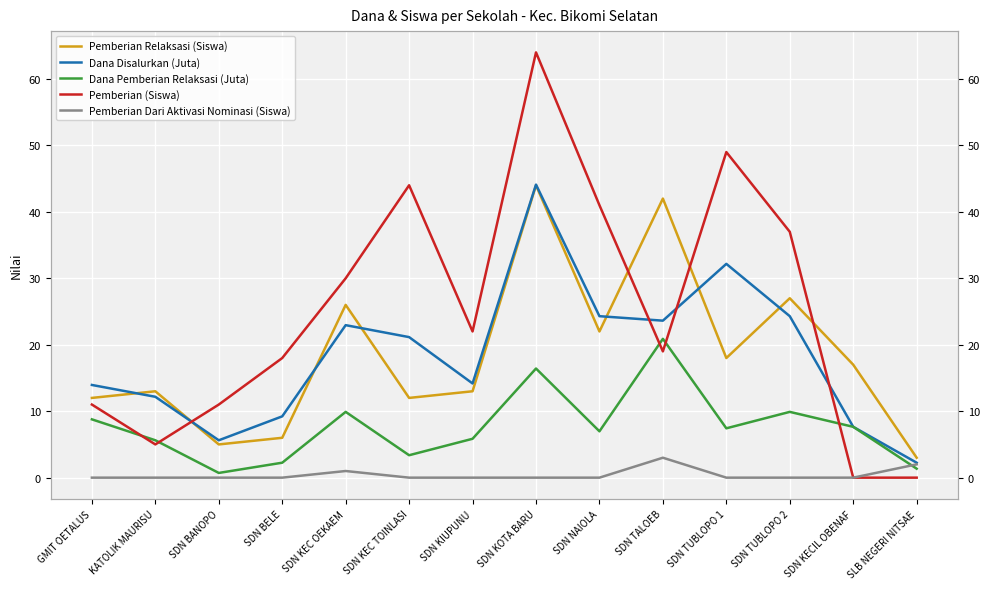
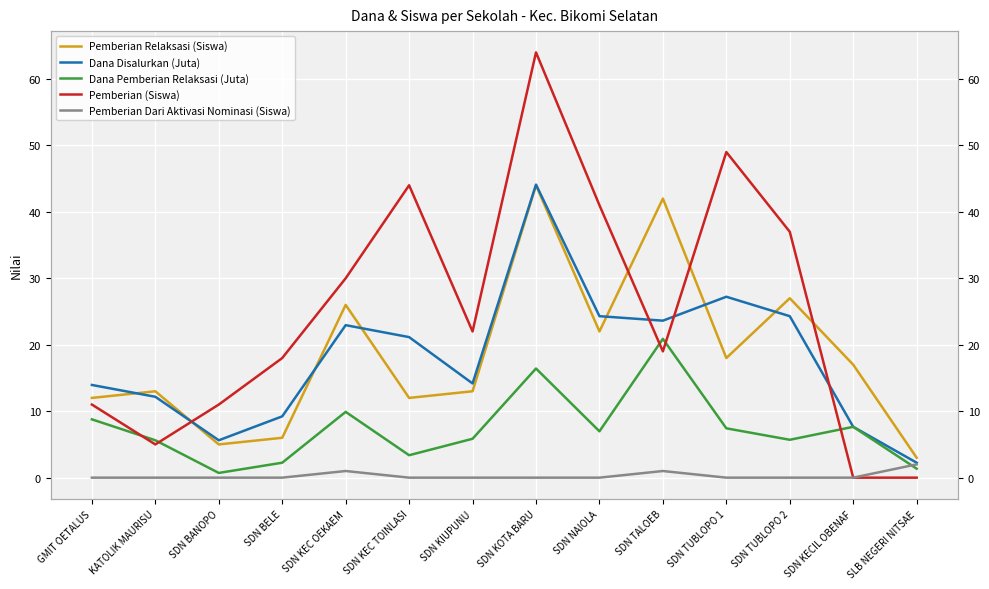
  {
    "Pemberian Relaksasi (Siswa)": {
      "GMIT OETALUS": 12,
      "KATOLIK MAURISU": 13,
      "SDN BANOPO": 5,
      "SDN BELE": 6,
      "SDN KEC OEKAEM": 26,
      "SDN KEC TOINLASI": 12,
      "SDN KIUPUNU": 13,
      "SDN NAIOLA": 22,
      "SDN TALOEB": 42,
      "SDN TUBLOPO 1": 18,
      "SDN TUBLOPO 2": 27,
      "SDN KECIL OBENAF": 17,
      "SLB NEGERI NITSAE": 3
    },
    "Dana Disalurkan (Juta)": {
      "GMIT OETALUS": 14,
      "KATOLIK MAURISU": 12,
      "SDN BANOPO": 6,
      "SDN BELE": 9,
      "SDN KEC OEKAEM": 23,
      "SDN KEC TOINLASI": 21,
      "SDN KIUPUNU": 14,
      "SDN NAIOLA": 24,
      "SDN TALOEB": 24,
-     "SDN TUBLOPO 1": 32,
+     "SDN TUBLOPO 1": 27,
      "SDN TUBLOPO 2": 24
    },
    "Dana Pemberian Relaksasi (Juta)": {
      "GMIT OETALUS": 9,
      "KATOLIK MAURISU": 6,
      "SDN BANOPO": 1,
      "SDN BELE": 2,
      "SDN KEC OEKAEM": 10,
      "SDN KEC TOINLASI": 3,
      "SDN KIUPUNU": 6,
      "SDN KOTA BARU": 16,
      "SDN NAIOLA": 7,
      "SDN TALOEB": 21,
      "SDN TUBLOPO 1": 7,
-     "SDN TUBLOPO 2": 10,
+     "SDN TUBLOPO 2": 6,
      "SLB NEGERI NITSAE": 1
    },
    "Pemberian (Siswa)": {
      "GMIT OETALUS": 11,
      "KATOLIK MAURISU": 5,
      "SDN BANOPO": 11,
      "SDN BELE": 18,
      "SDN KEC OEKAEM": 30,
      "SDN KEC TOINLASI": 44,
      "SDN KIUPUNU": 22,
      "SDN KOTA BARU": 64,
      "SDN NAIOLA": 41,
      "SDN TALOEB": 19,
      "SDN TUBLOPO 1": 49,
      "SDN TUBLOPO 2": 37,
      "SLB NEGERI NITSAE": 0
    },
    "Pemberian Dari Aktivasi Nominasi (Siswa)": {
      "GMIT OETALUS": 0,
      "KATOLIK MAURISU": 0,
      "SDN BANOPO": 0,
      "SDN BELE": 0,
      "SDN KEC OEKAEM": 1,
      "SDN KEC TOINLASI": 0,
      "SDN KIUPUNU": 0,
      "SDN KOTA BARU": 0,
      "SDN NAIOLA": 0,
-     "SDN TALOEB": 3,
+     "SDN TALOEB": 1,
      "SDN TUBLOPO 1": 0,
      "SDN TUBLOPO 2": 0
    }
  }
